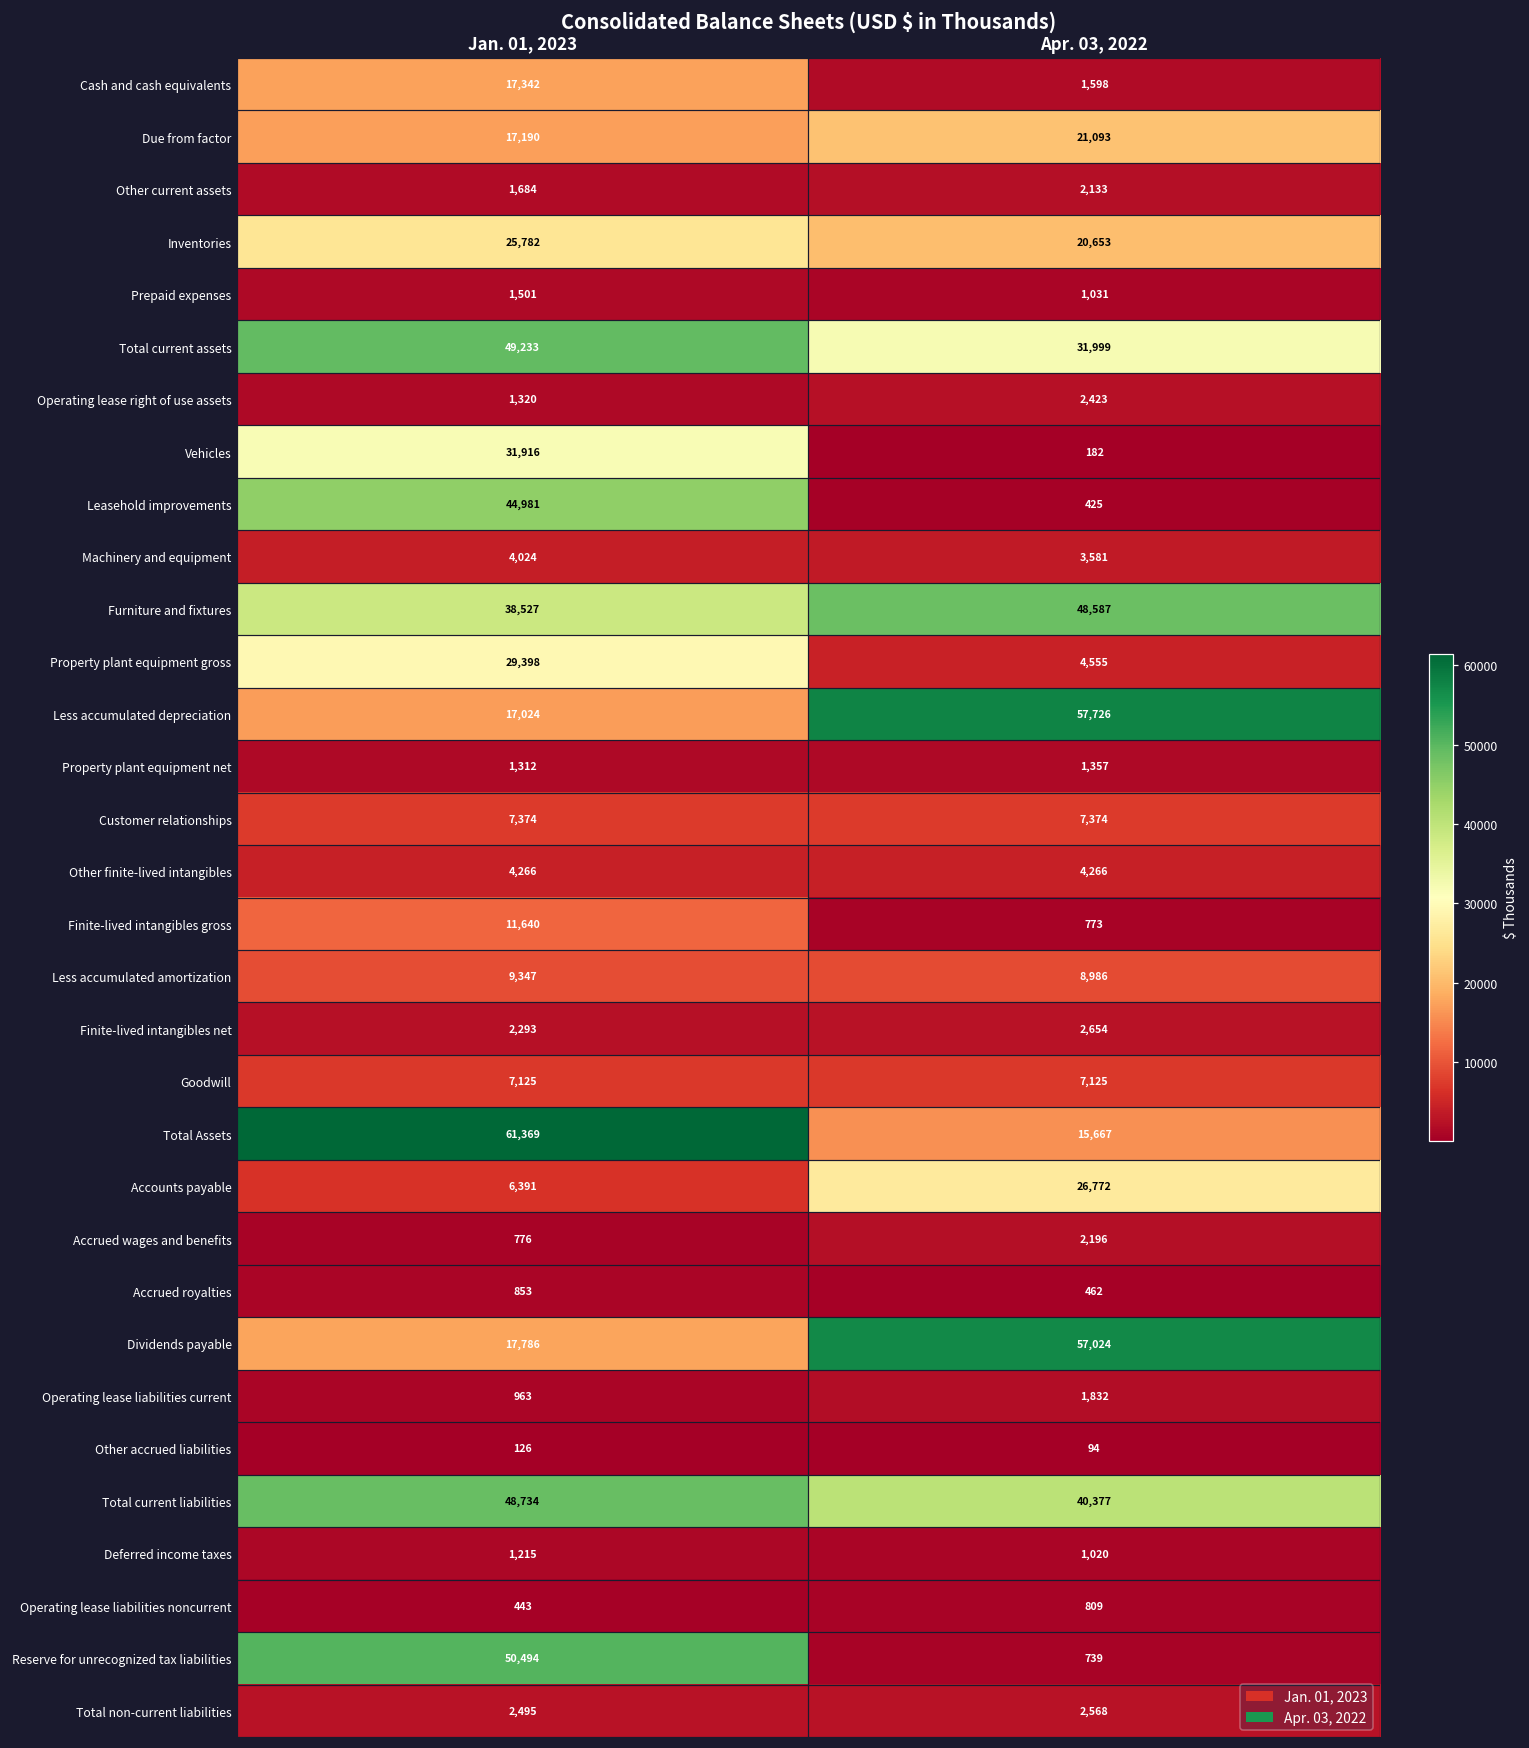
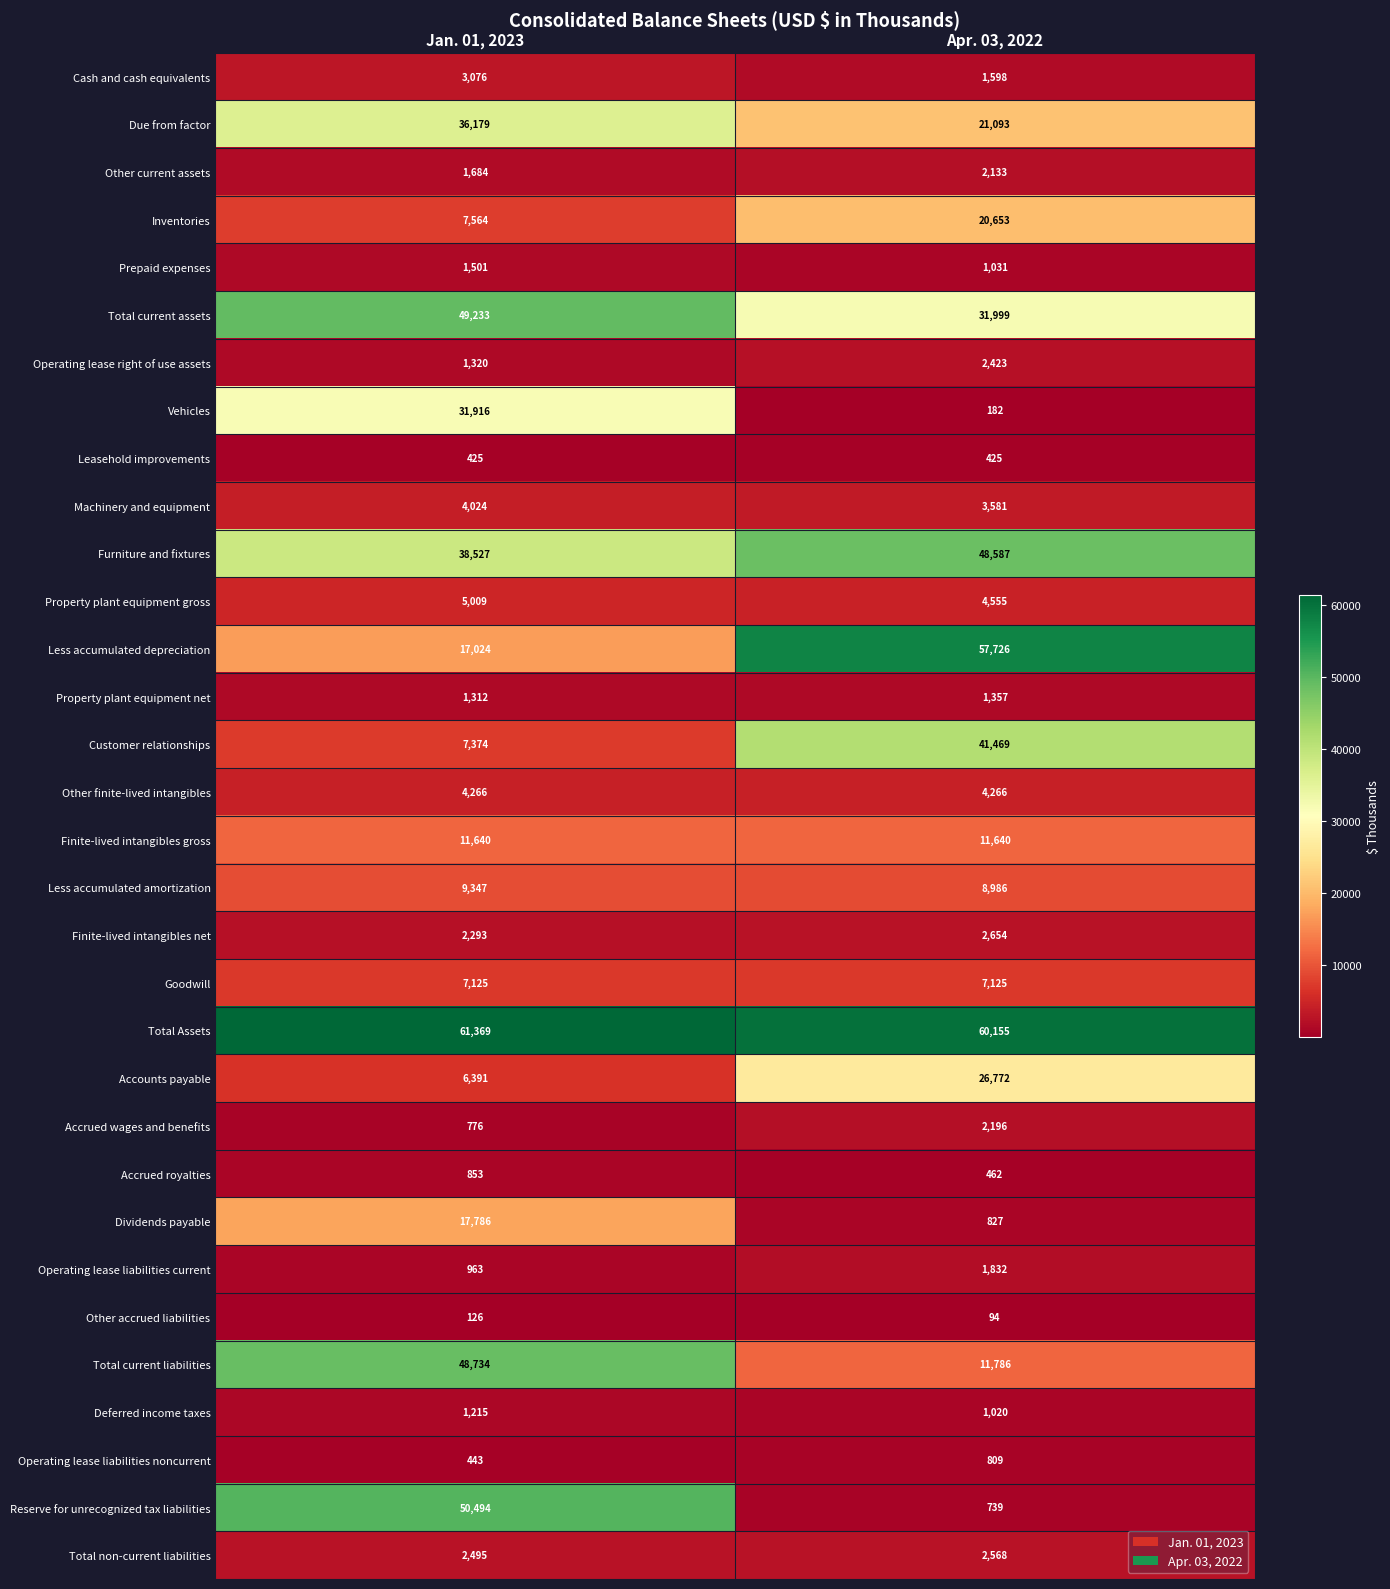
  {
    "Cash and cash equivalents": {
-     "Jan. 01, 2023": "17,342",
+     "Jan. 01, 2023": "3,076",
      "Apr. 03, 2022": "1,598"
    },
    "Due from factor": {
-     "Jan. 01, 2023": "17,190",
+     "Jan. 01, 2023": "36,179",
      "Apr. 03, 2022": "21,093"
    },
    "Other current assets": {
      "Jan. 01, 2023": "1,684",
      "Apr. 03, 2022": "2,133"
    },
    "Inventories": {
-     "Jan. 01, 2023": "25,782",
+     "Jan. 01, 2023": "7,564",
      "Apr. 03, 2022": "20,653"
    },
    "Prepaid expenses": {
      "Jan. 01, 2023": "1,501",
      "Apr. 03, 2022": "1,031"
    },
    "Total current assets": {
      "Jan. 01, 2023": "49,233",
      "Apr. 03, 2022": "31,999"
    },
    "Operating lease right of use assets": {
      "Jan. 01, 2023": "1,320",
      "Apr. 03, 2022": "2,423"
    },
    "Vehicles": {
      "Jan. 01, 2023": "31,916",
      "Apr. 03, 2022": "182"
    },
    "Leasehold improvements": {
-     "Jan. 01, 2023": "44,981",
+     "Jan. 01, 2023": "425",
      "Apr. 03, 2022": "425"
    },
    "Machinery and equipment": {
      "Jan. 01, 2023": "4,024",
      "Apr. 03, 2022": "3,581"
    },
    "Furniture and fixtures": {
      "Jan. 01, 2023": "38,527",
      "Apr. 03, 2022": "48,587"
    },
    "Property plant equipment gross": {
-     "Jan. 01, 2023": "29,398",
+     "Jan. 01, 2023": "5,009",
      "Apr. 03, 2022": "4,555"
    },
    "Less accumulated depreciation": {
      "Jan. 01, 2023": "17,024",
      "Apr. 03, 2022": "57,726"
    },
    "Property plant equipment net": {
      "Jan. 01, 2023": "1,312",
      "Apr. 03, 2022": "1,357"
    },
    "Customer relationships": {
      "Jan. 01, 2023": "7,374",
-     "Apr. 03, 2022": "7,374"
+     "Apr. 03, 2022": "41,469"
    },
    "Other finite-lived intangibles": {
      "Jan. 01, 2023": "4,266",
      "Apr. 03, 2022": "4,266"
    },
    "Finite-lived intangibles gross": {
      "Jan. 01, 2023": "11,640",
-     "Apr. 03, 2022": "773"
+     "Apr. 03, 2022": "11,640"
    },
    "Less accumulated amortization": {
      "Jan. 01, 2023": "9,347",
      "Apr. 03, 2022": "8,986"
    },
    "Finite-lived intangibles net": {
      "Jan. 01, 2023": "2,293",
      "Apr. 03, 2022": "2,654"
    },
    "Goodwill": {
      "Jan. 01, 2023": "7,125",
      "Apr. 03, 2022": "7,125"
    },
    "Total Assets": {
      "Jan. 01, 2023": "61,369",
-     "Apr. 03, 2022": "15,667"
+     "Apr. 03, 2022": "60,155"
    },
    "Accounts payable": {
      "Jan. 01, 2023": "6,391",
      "Apr. 03, 2022": "26,772"
    },
    "Accrued wages and benefits": {
      "Jan. 01, 2023": "776",
      "Apr. 03, 2022": "2,196"
    },
    "Accrued royalties": {
      "Jan. 01, 2023": "853",
      "Apr. 03, 2022": "462"
    },
    "Dividends payable": {
      "Jan. 01, 2023": "17,786",
-     "Apr. 03, 2022": "57,024"
+     "Apr. 03, 2022": "827"
    },
    "Operating lease liabilities current": {
      "Jan. 01, 2023": "963",
      "Apr. 03, 2022": "1,832"
    },
    "Other accrued liabilities": {
      "Jan. 01, 2023": "126",
      "Apr. 03, 2022": "94"
    },
    "Total current liabilities": {
      "Jan. 01, 2023": "48,734",
-     "Apr. 03, 2022": "40,377"
+     "Apr. 03, 2022": "11,786"
    },
    "Deferred income taxes": {
      "Jan. 01, 2023": "1,215",
      "Apr. 03, 2022": "1,020"
    },
    "Operating lease liabilities noncurrent": {
      "Jan. 01, 2023": "443",
      "Apr. 03, 2022": "809"
    },
    "Reserve for unrecognized tax liabilities": {
      "Jan. 01, 2023": "50,494",
      "Apr. 03, 2022": "739"
    },
    "Total non-current liabilities": {
      "Jan. 01, 2023": "2,495",
      "Apr. 03, 2022": "2,568"
    }
  }
